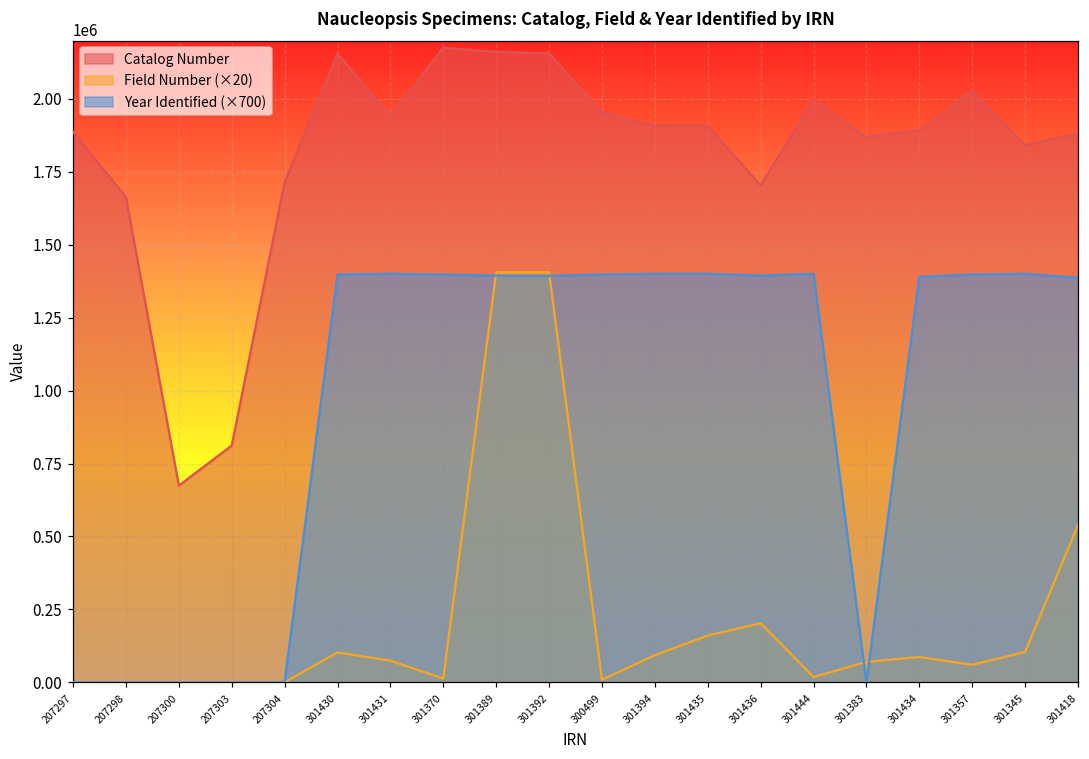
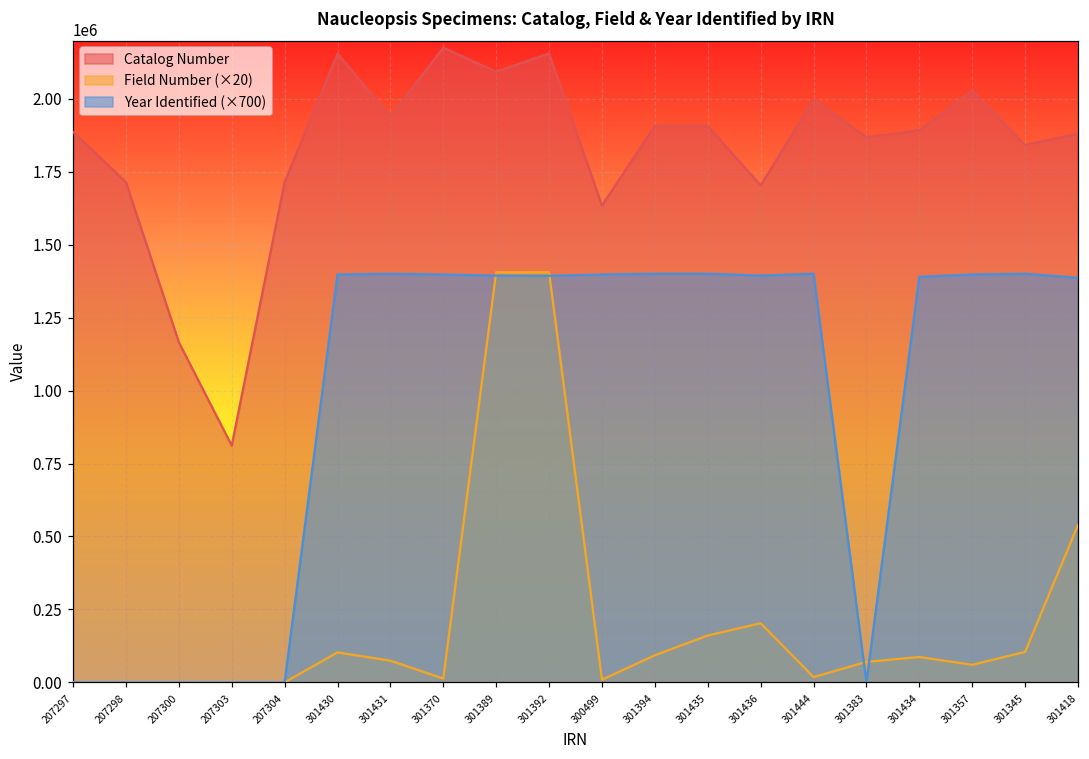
  {
    "Catalog Number": {
      "207297": 1890000,
-     "207298": 1660000,
-     "207300": 670000,
+     "207298": 1710000,
+     "207300": 1170000,
      "207303": 810000,
      "207304": 1710000,
      "301430": 2150000,
      "301431": 1940000,
      "301370": 2180000,
-     "301389": 2160000,
+     "301389": 2090000,
      "301392": 2160000,
-     "300499": 1950000,
+     "300499": 1630000,
      "301394": 1910000,
      "301435": 1910000,
      "301436": 1700000,
      "301444": 2000000,
      "301383": 1870000,
      "301434": 1890000,
      "301357": 2030000,
      "301345": 1840000,
      "301418": 1880000
    },
    "Field Number (×20)": {
      "301430": 100000,
      "301431": 70000,
      "301370": 10000,
      "301389": 1410000,
      "301392": 1410000,
      "300499": 10000,
      "301394": 90000,
      "301435": 160000,
      "301436": 200000,
      "301444": 20000,
      "301383": 70000,
      "301434": 90000,
      "301357": 60000,
      "301345": 100000,
      "301418": 540000
    },
    "Year Identified (×700)": {
      "301430": 1400000,
      "301431": 1400000,
      "301370": 1400000,
      "301389": 1390000,
      "301392": 1390000,
      "300499": 1400000,
      "301394": 1400000,
      "301435": 1400000,
      "301436": 1390000,
      "301444": 1400000,
      "301383": 0,
      "301434": 1390000,
      "301357": 1400000,
      "301345": 1400000,
      "301418": 1390000
    }
  }
